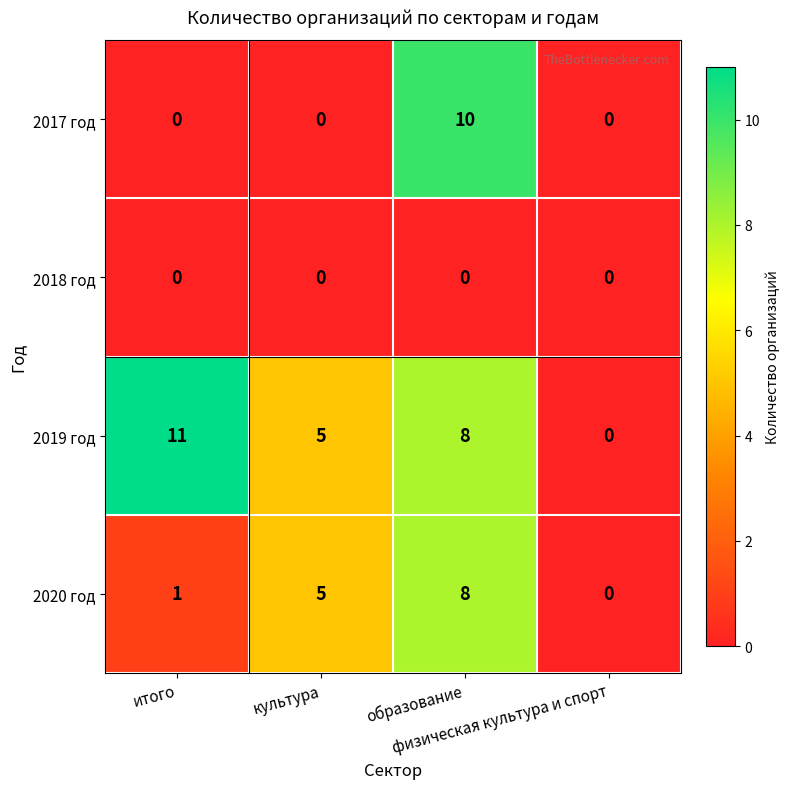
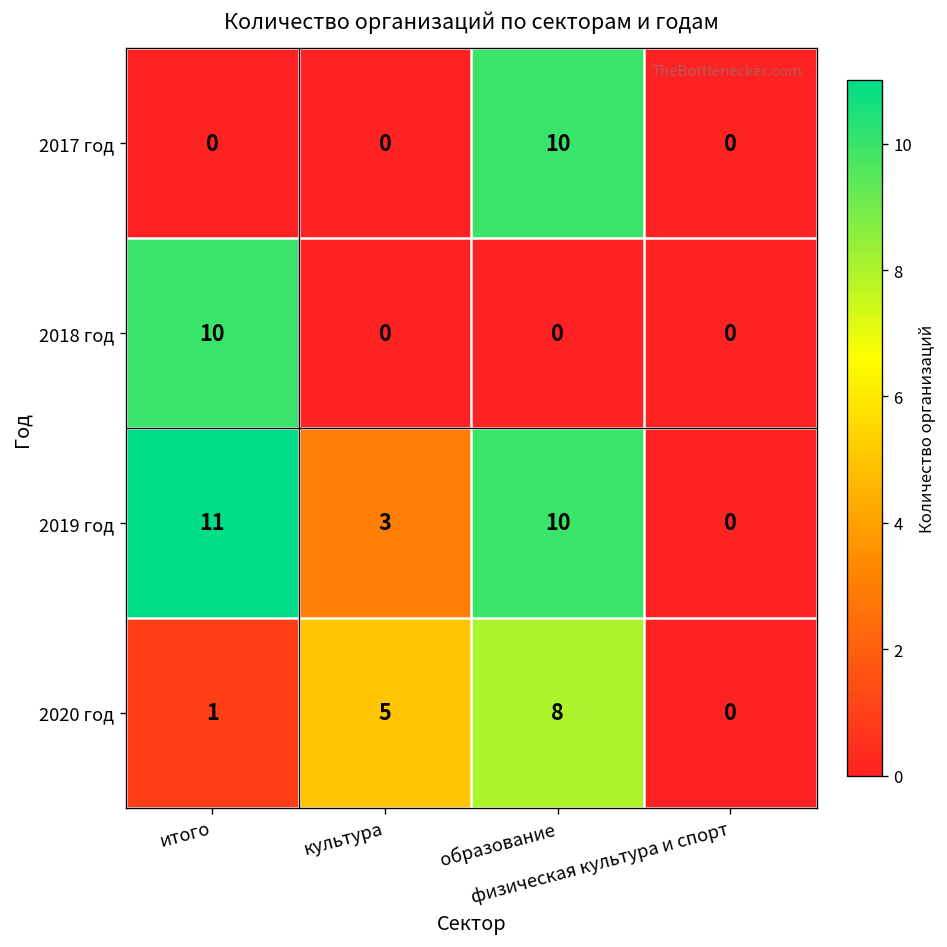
  {
    "2017 год": {
      "итого": 0,
      "культура": 0,
      "образование": 10
    },
    "2018 год": {
-     "итого": 0,
+     "итого": 10,
      "культура": 0,
      "образование": 0,
      "физическая культура и спорт": 0
    },
    "2019 год": {
      "итого": 11,
-     "культура": 5,
-     "образование": 8,
+     "культура": 3,
+     "образование": 10,
      "физическая культура и спорт": 0
    },
    "2020 год": {
      "итого": 1,
      "культура": 5,
      "образование": 8,
      "физическая культура и спорт": 0
    }
  }
